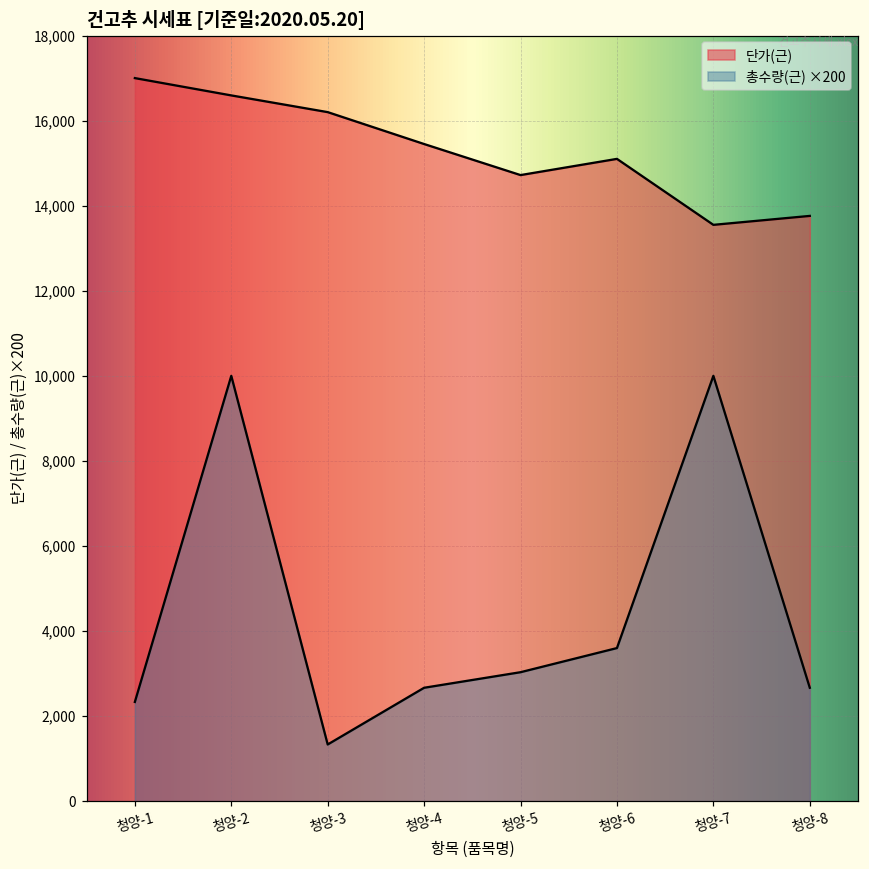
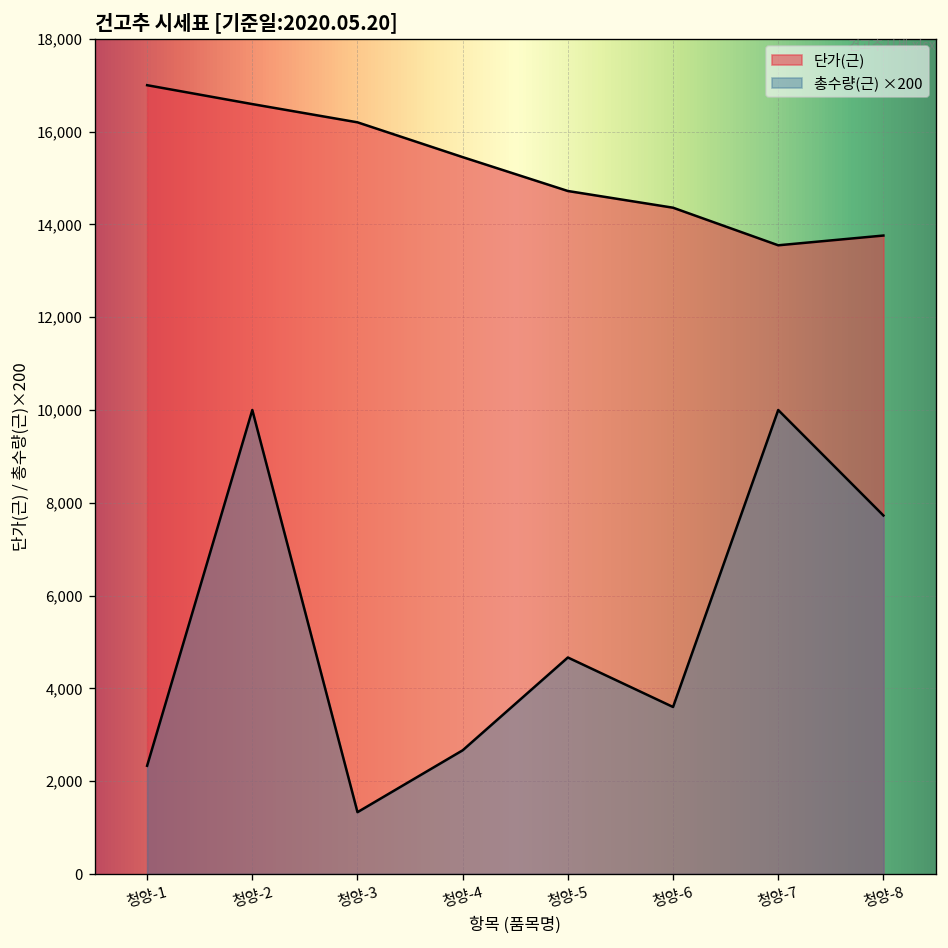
  {
    "단가(근)": {
      "청양-1": "17,000",
      "청양-2": "16,600",
      "청양-3": "16,200",
      "청양-4": "15,500",
      "청양-5": "14,700",
-     "청양-6": "15,100",
+     "청양-6": "14,400",
      "청양-7": "13,600",
      "청양-8": "13,800"
    },
    "총수량(근) ×200": {
      "청양-1": "2,300",
      "청양-2": "10,000",
      "청양-3": "1,300",
      "청양-4": "2,700",
-     "청양-5": "3,000",
+     "청양-5": "4,700",
      "청양-6": "3,600",
      "청양-7": "10,000",
-     "청양-8": "2,700"
+     "청양-8": "7,700"
    }
  }
